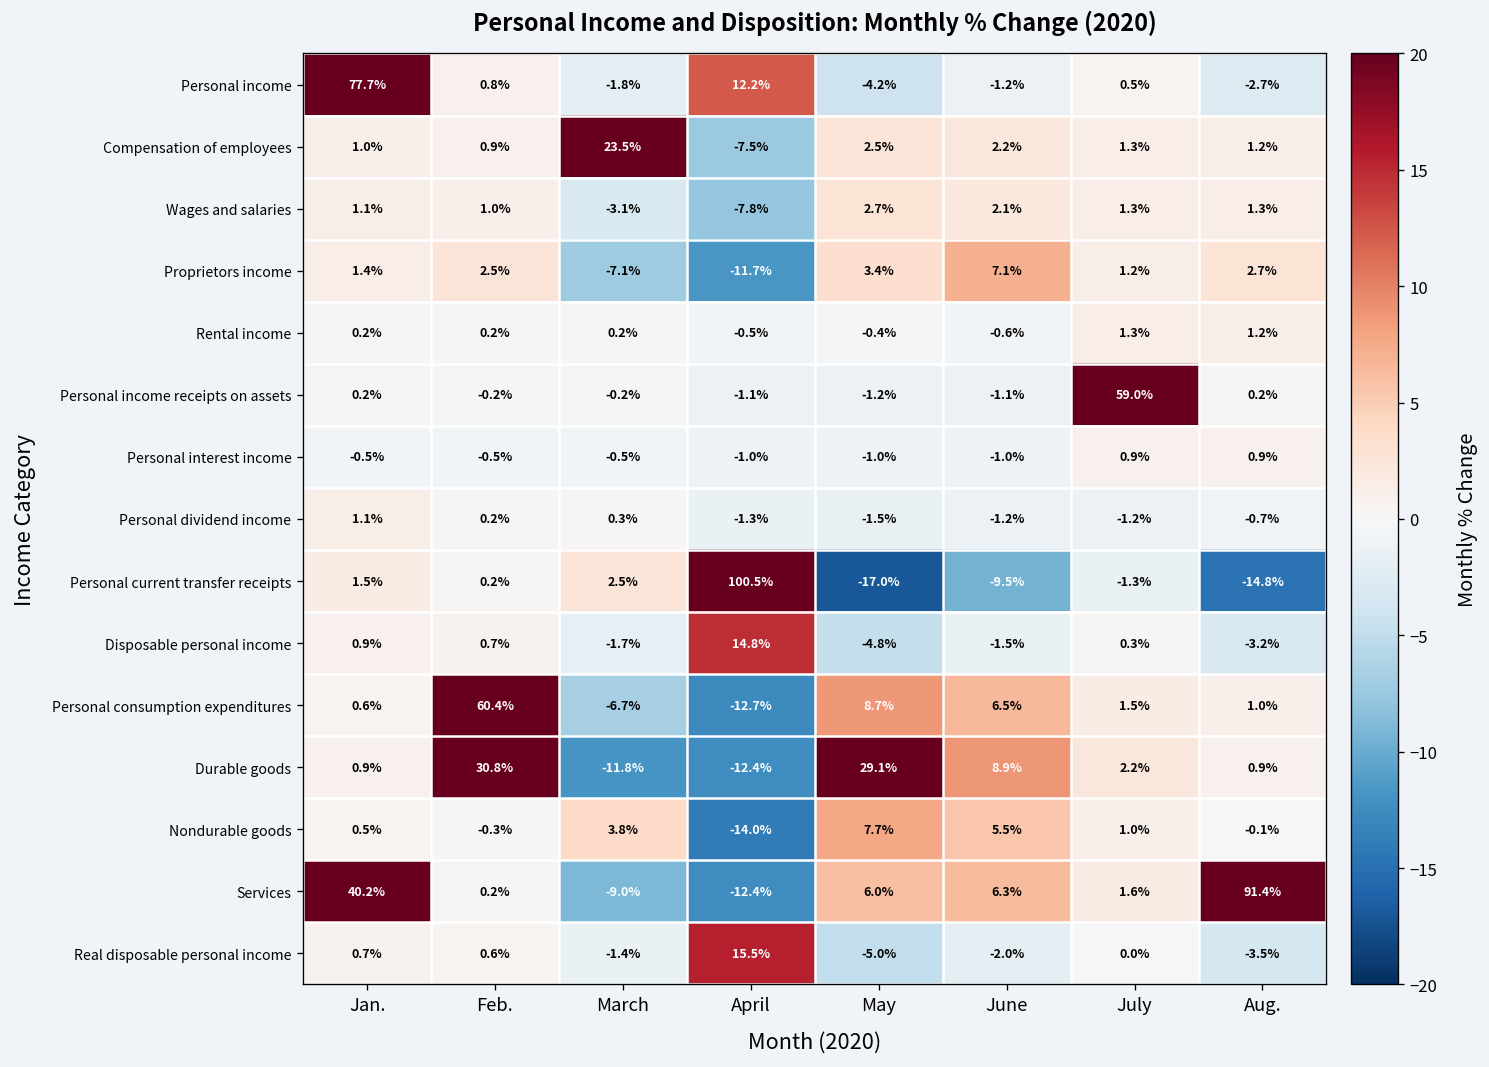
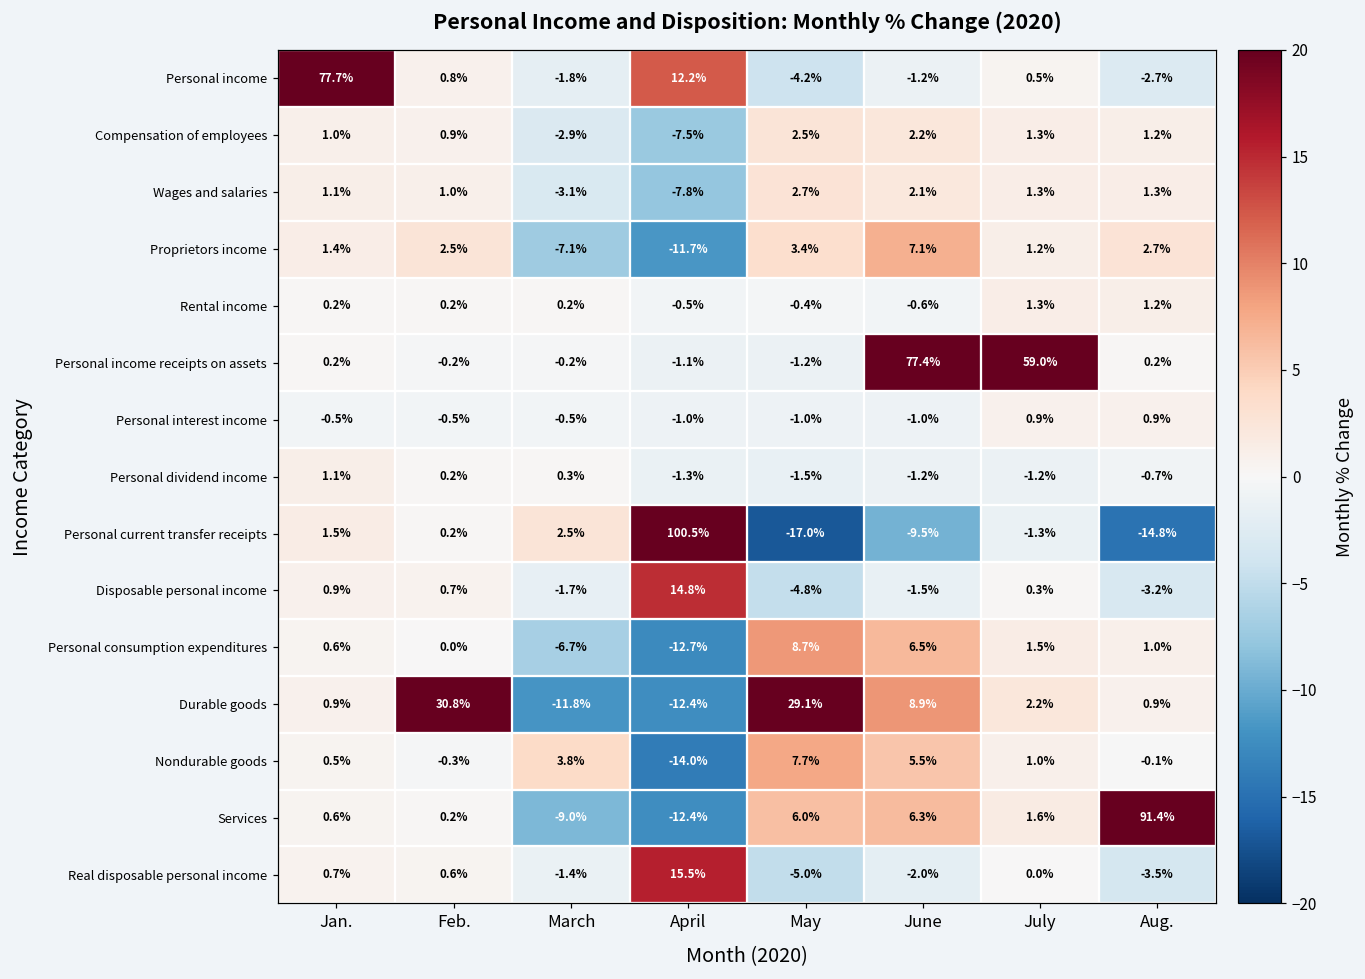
  {
    "Personal income": {
      "Jan.": "77.7%",
      "Feb.": "0.8%",
      "March": "-1.8%",
      "April": "12.2%",
      "May": "-4.2%",
      "June": "-1.2%",
      "July": "0.5%",
      "Aug.": "-2.7%"
    },
    "Compensation of employees": {
      "Jan.": "1.0%",
      "Feb.": "0.9%",
-     "March": "23.5%",
+     "March": "-2.9%",
      "April": "-7.5%",
      "May": "2.5%",
      "June": "2.2%",
      "July": "1.3%",
      "Aug.": "1.2%"
    },
    "Wages and salaries": {
      "Jan.": "1.1%",
      "Feb.": "1.0%",
      "March": "-3.1%",
      "April": "-7.8%",
      "May": "2.7%",
      "June": "2.1%",
      "July": "1.3%",
      "Aug.": "1.3%"
    },
    "Proprietors income": {
      "Jan.": "1.4%",
      "Feb.": "2.5%",
      "March": "-7.1%",
      "April": "-11.7%",
      "May": "3.4%",
      "June": "7.1%",
      "July": "1.2%",
      "Aug.": "2.7%"
    },
    "Rental income": {
      "Jan.": "0.2%",
      "Feb.": "0.2%",
      "March": "0.2%",
      "April": "-0.5%",
      "May": "-0.4%",
      "June": "-0.6%",
      "July": "1.3%",
      "Aug.": "1.2%"
    },
    "Personal income receipts on assets": {
      "Jan.": "0.2%",
      "Feb.": "-0.2%",
      "March": "-0.2%",
      "April": "-1.1%",
      "May": "-1.2%",
-     "June": "-1.1%",
+     "June": "77.4%",
      "July": "59.0%",
      "Aug.": "0.2%"
    },
    "Personal interest income": {
      "Jan.": "-0.5%",
      "Feb.": "-0.5%",
      "March": "-0.5%",
      "April": "-1.0%",
      "May": "-1.0%",
      "June": "-1.0%",
      "July": "0.9%",
      "Aug.": "0.9%"
    },
    "Personal dividend income": {
      "Jan.": "1.1%",
      "Feb.": "0.2%",
      "March": "0.3%",
      "April": "-1.3%",
      "May": "-1.5%",
      "June": "-1.2%",
      "July": "-1.2%",
      "Aug.": "-0.7%"
    },
    "Personal current transfer receipts": {
      "Jan.": "1.5%",
      "Feb.": "0.2%",
      "March": "2.5%",
      "April": "100.5%",
      "May": "-17.0%",
      "June": "-9.5%",
      "July": "-1.3%",
      "Aug.": "-14.8%"
    },
    "Disposable personal income": {
      "Jan.": "0.9%",
      "Feb.": "0.7%",
      "March": "-1.7%",
      "April": "14.8%",
      "May": "-4.8%",
      "June": "-1.5%",
      "July": "0.3%",
      "Aug.": "-3.2%"
    },
    "Personal consumption expenditures": {
      "Jan.": "0.6%",
-     "Feb.": "60.4%",
+     "Feb.": "0.0%",
      "March": "-6.7%",
      "April": "-12.7%",
      "May": "8.7%",
      "June": "6.5%",
      "July": "1.5%",
      "Aug.": "1.0%"
    },
    "Durable goods": {
      "Jan.": "0.9%",
      "Feb.": "30.8%",
      "March": "-11.8%",
      "April": "-12.4%",
      "May": "29.1%",
      "June": "8.9%",
      "July": "2.2%",
      "Aug.": "0.9%"
    },
    "Nondurable goods": {
      "Jan.": "0.5%",
      "Feb.": "-0.3%",
      "March": "3.8%",
      "April": "-14.0%",
      "May": "7.7%",
      "June": "5.5%",
      "July": "1.0%",
      "Aug.": "-0.1%"
    },
    "Services": {
-     "Jan.": "40.2%",
+     "Jan.": "0.6%",
      "Feb.": "0.2%",
      "March": "-9.0%",
      "April": "-12.4%",
      "May": "6.0%",
      "June": "6.3%",
      "July": "1.6%",
      "Aug.": "91.4%"
    },
    "Real disposable personal income": {
      "Jan.": "0.7%",
      "Feb.": "0.6%",
      "March": "-1.4%",
      "April": "15.5%",
      "May": "-5.0%",
      "June": "-2.0%",
      "July": "0.0%",
      "Aug.": "-3.5%"
    }
  }
